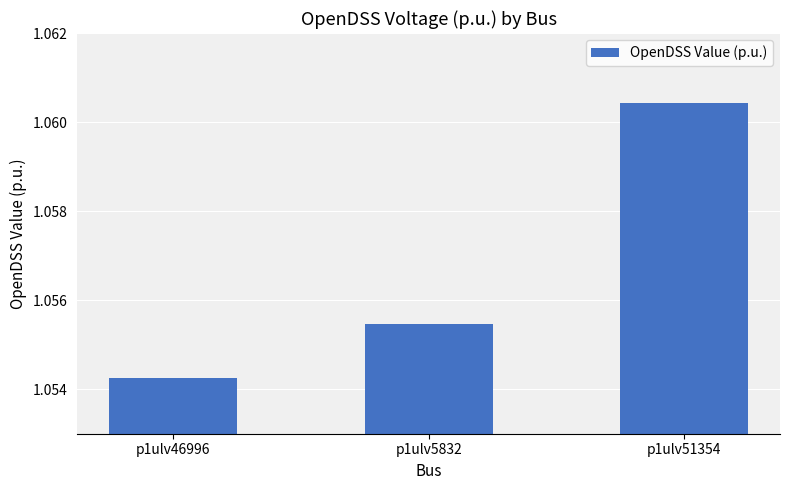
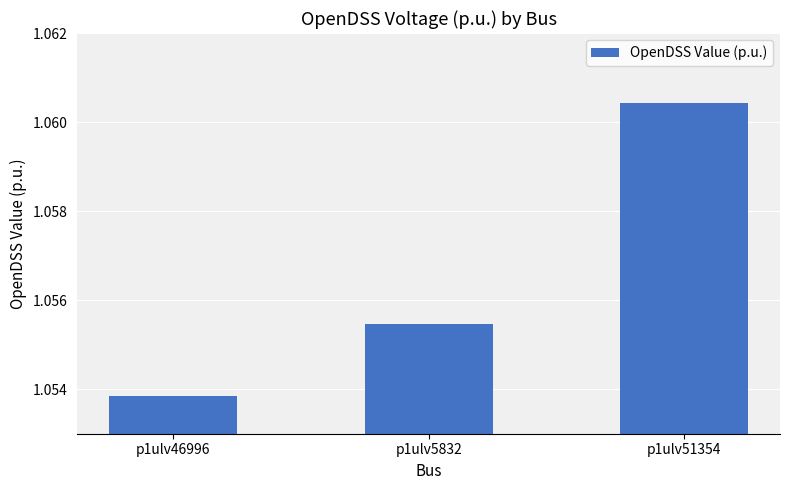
  {
-   "p1ulv46996": 1.0543,
+   "p1ulv46996": 1.0539,
    "p1ulv5832": 1.0555,
    "p1ulv51354": 1.0604
  }
